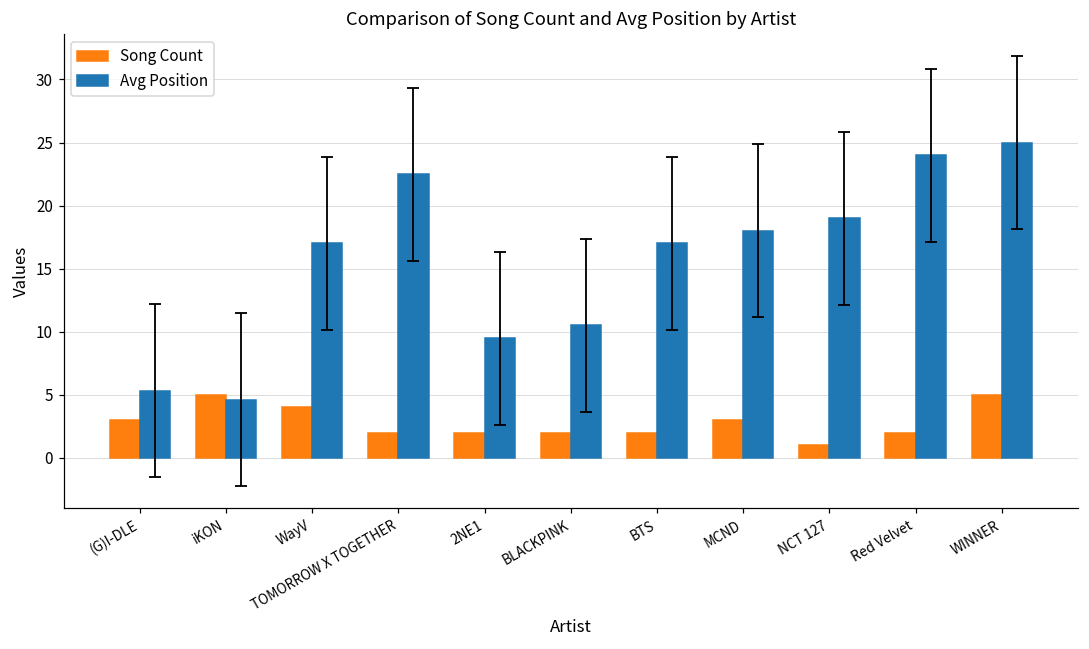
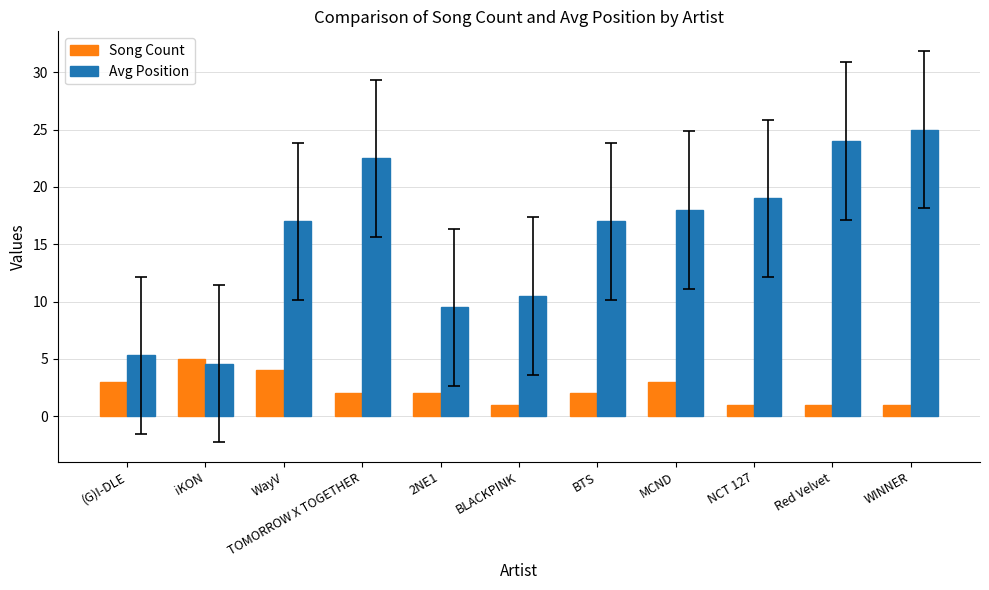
  {
    "Song Count": {
      "(G)I-DLE": 3,
      "iKON": 5,
      "WayV": 4,
      "TOMORROW X TOGETHER": 2,
      "2NE1": 2,
-     "BLACKPINK": 2,
+     "BLACKPINK": 1,
      "BTS": 2,
      "MCND": 3,
      "NCT 127": 1,
-     "Red Velvet": 2,
-     "WINNER": 5
+     "Red Velvet": 1,
+     "WINNER": 1
    }
  }
